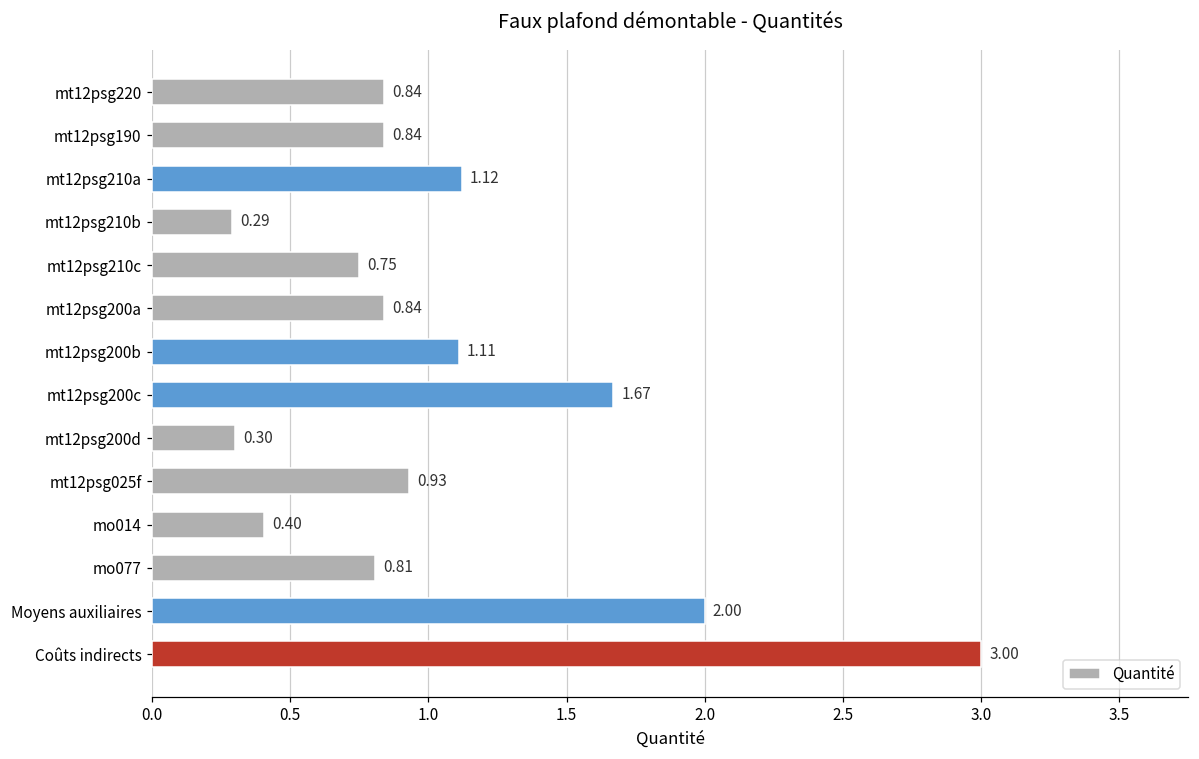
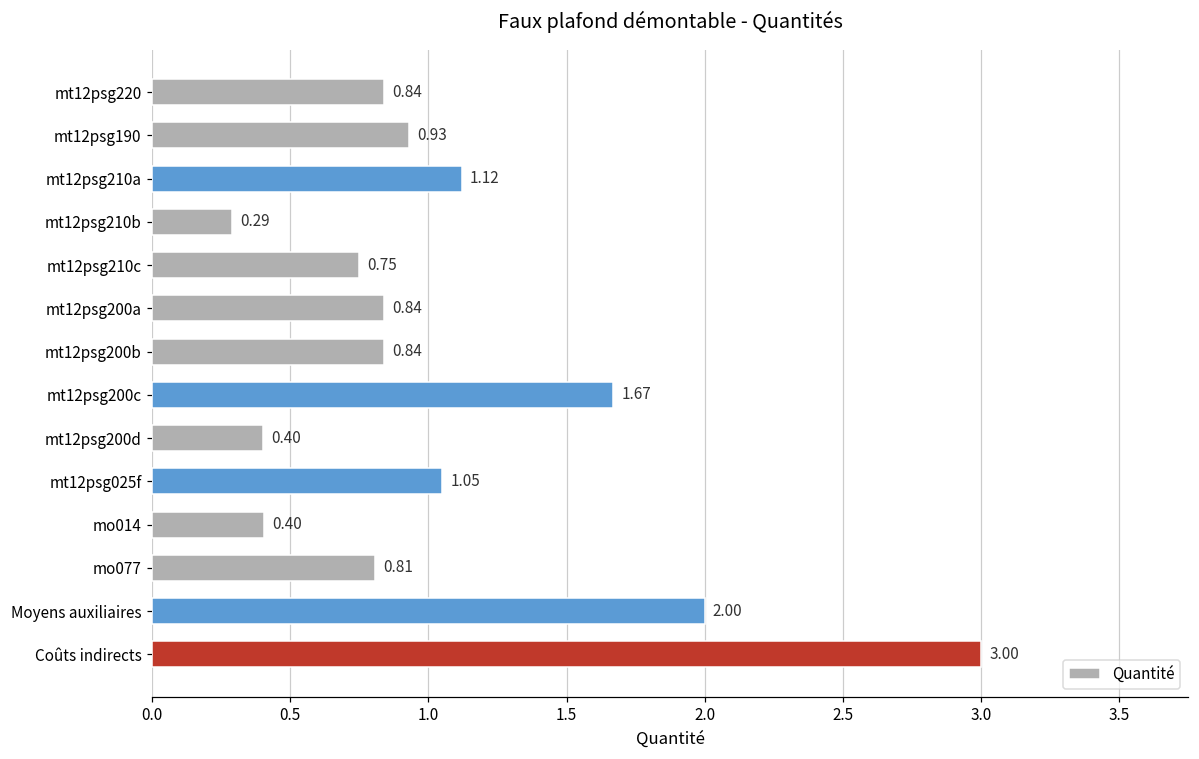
  {
    "mt12psg220": 0.84,
-   "mt12psg190": 0.84,
+   "mt12psg190": 0.93,
    "mt12psg210a": 1.12,
    "mt12psg210b": 0.29,
    "mt12psg210c": 0.75,
    "mt12psg200a": 0.84,
-   "mt12psg200b": 1.11,
+   "mt12psg200b": 0.84,
    "mt12psg200c": 1.67,
-   "mt12psg200d": 0.30,
-   "mt12psg025f": 0.93,
+   "mt12psg200d": 0.40,
+   "mt12psg025f": 1.05,
    "mo014": 0.40,
    "mo077": 0.81,
    "Moyens auxiliaires": 2.00,
    "Coûts indirects": 3.00
  }
